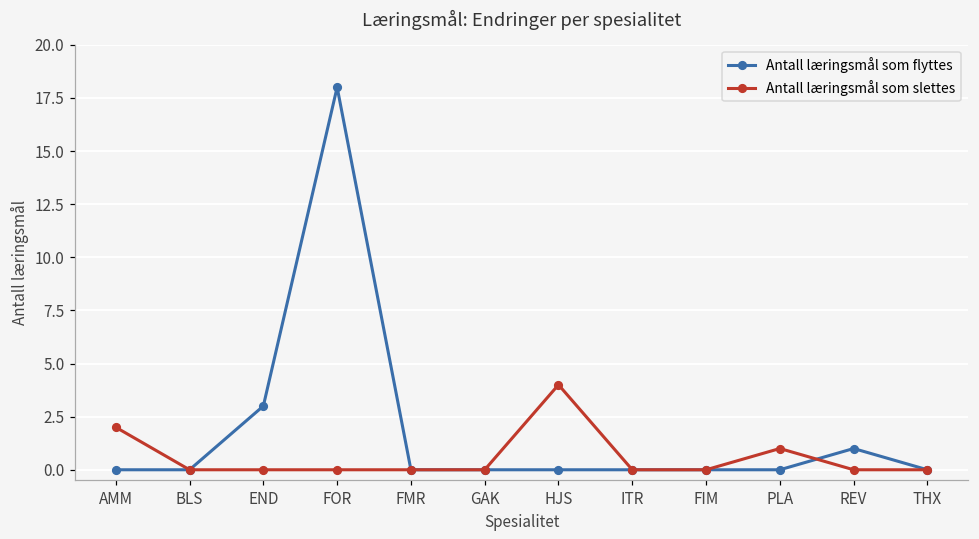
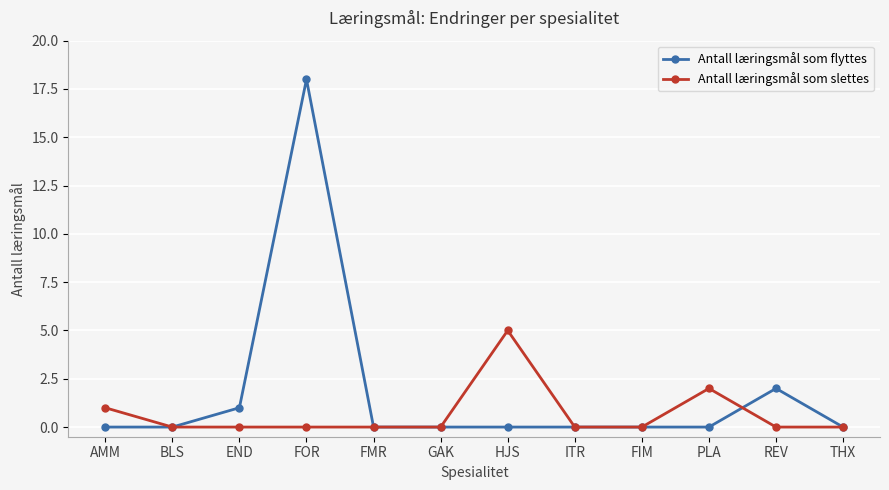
  {
    "Antall læringsmål som flyttes": {
      "AMM": 0,
-     "END": 3,
+     "END": 1,
      "FOR": 18,
      "HJS": 0,
      "PLA": 0,
-     "REV": 1
+     "REV": 2
    },
    "Antall læringsmål som slettes": {
-     "AMM": 2,
+     "AMM": 1,
      "END": 0,
      "FOR": 0,
-     "HJS": 4,
-     "PLA": 1,
+     "HJS": 5,
+     "PLA": 2,
      "REV": 0
    }
  }
